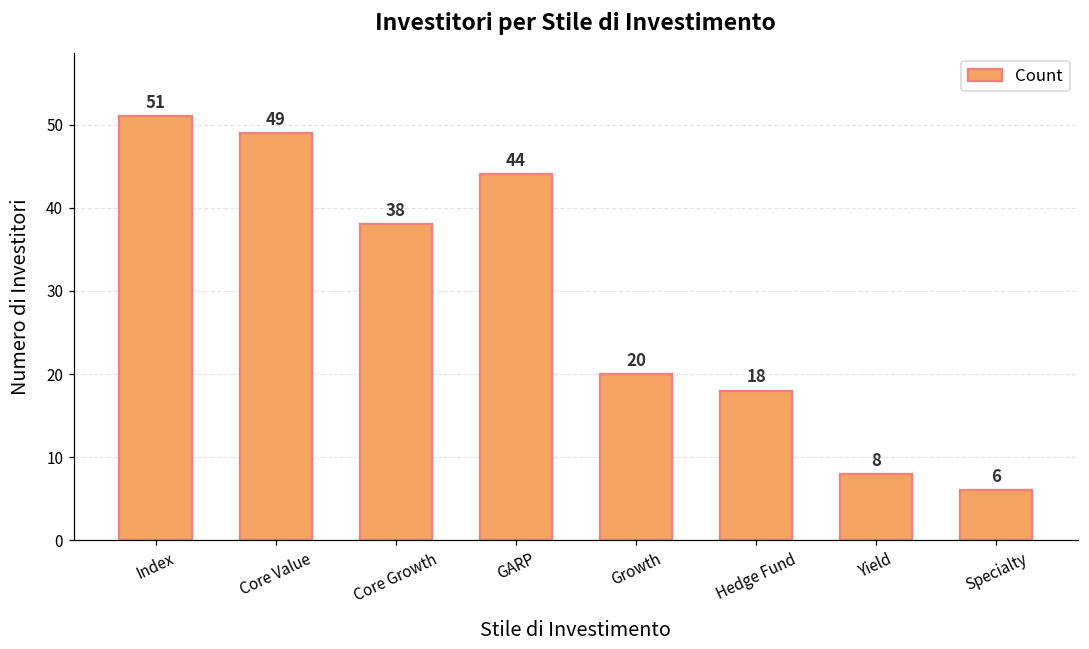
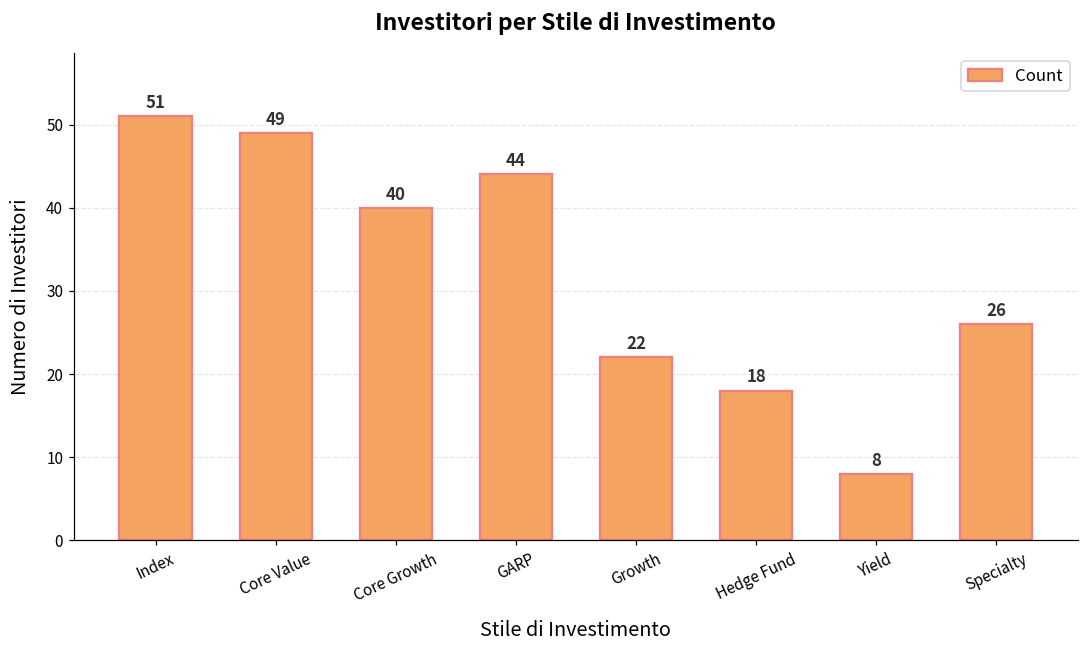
  {
    "Index": 51,
    "Core Value": 49,
-   "Core Growth": 38,
+   "Core Growth": 40,
    "GARP": 44,
-   "Growth": 20,
+   "Growth": 22,
    "Hedge Fund": 18,
    "Yield": 8,
-   "Specialty": 6
+   "Specialty": 26
  }
